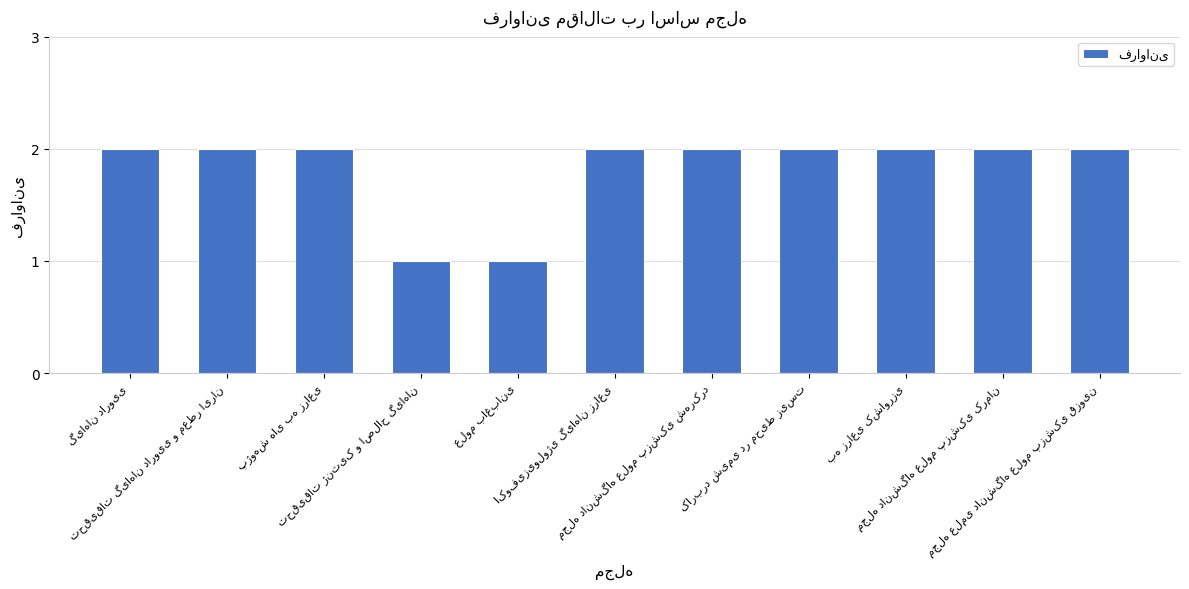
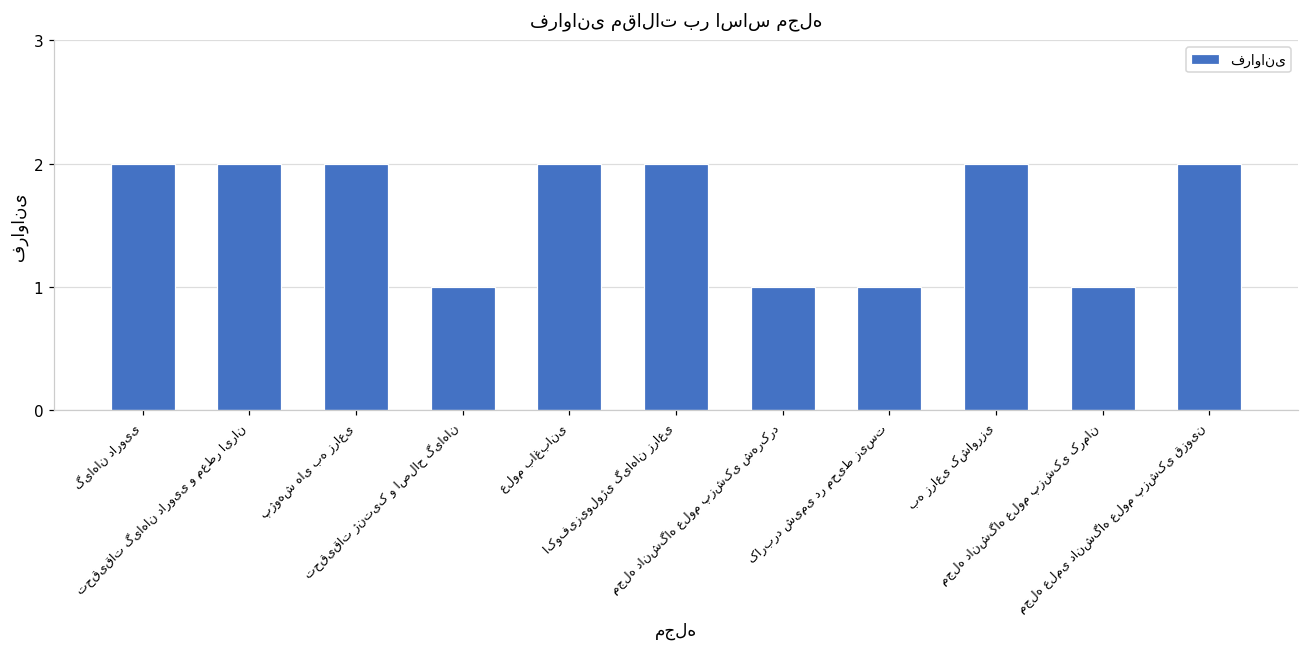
  {
    "گیاهان دارویی": 2,
    "تحقیقات گیاهان دارویی و معطر ایران": 2,
    "پژوهش های به زراعی": 2,
    "تحقیقات ژنتیک و اصلاح گیاهان": 1,
-   "علوم باغبانی": 1,
+   "علوم باغبانی": 2,
    "اکوفیزیولوژی گیاهان زراعی": 2,
-   "مجله دانشگاه علوم پزشکی شهرکرد": 2,
-   "کاربرد شیمی در محیط زیست": 2,
+   "مجله دانشگاه علوم پزشکی شهرکرد": 1,
+   "کاربرد شیمی در محیط زیست": 1,
    "به زراعی کشاورزی": 2,
-   "مجله دانشگاه علوم پزشکی کرمان": 2,
+   "مجله دانشگاه علوم پزشکی کرمان": 1,
    "مجله علمی دانشگاه علوم پزشکی قزوین": 2
  }
